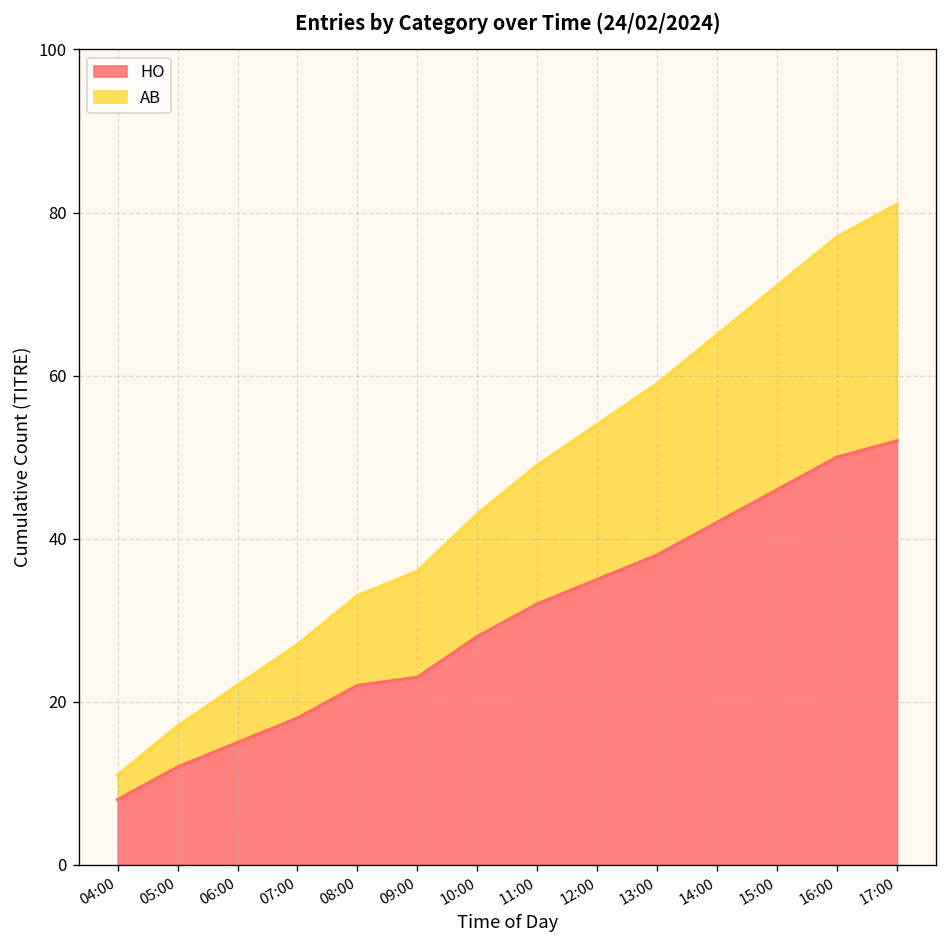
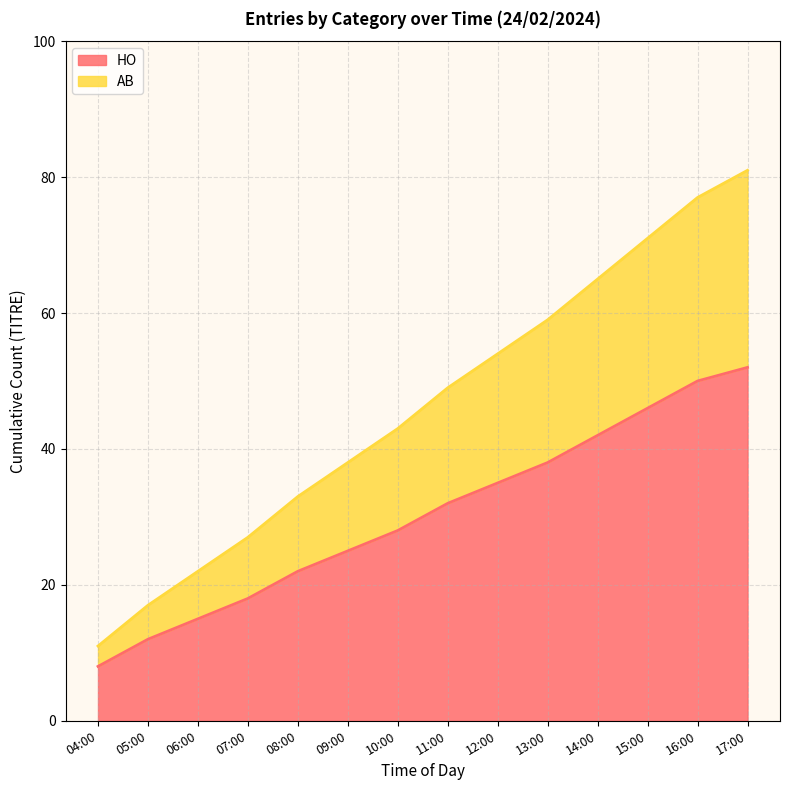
  {
    "HO": {
      "04:00": 8,
      "05:00": 12,
      "06:00": 15,
      "07:00": 18,
      "08:00": 22,
-     "09:00": 23,
+     "09:00": 25,
      "10:00": 28,
      "11:00": 32,
      "12:00": 35,
      "13:00": 38,
      "14:00": 42,
      "15:00": 46,
      "16:00": 50,
      "17:00": 52
    },
    "AB": {
      "04:00": 3,
      "05:00": 5,
      "06:00": 7,
      "07:00": 9,
      "08:00": 11,
      "09:00": 13,
      "10:00": 15,
      "11:00": 17,
      "12:00": 19,
      "13:00": 21,
      "14:00": 23,
      "15:00": 25,
      "16:00": 27,
      "17:00": 29
    }
  }
